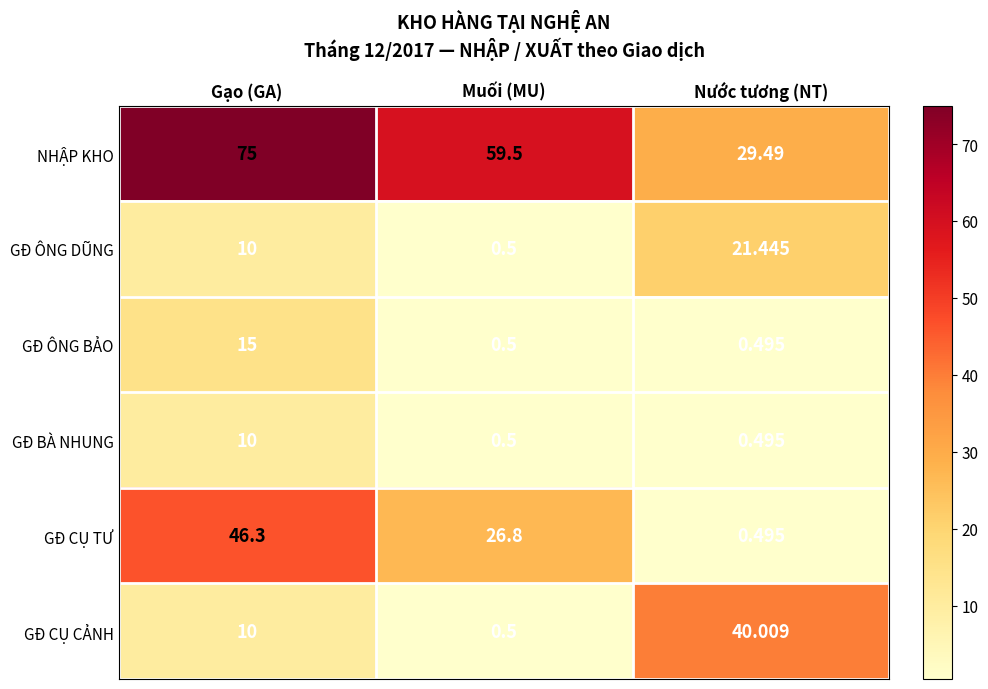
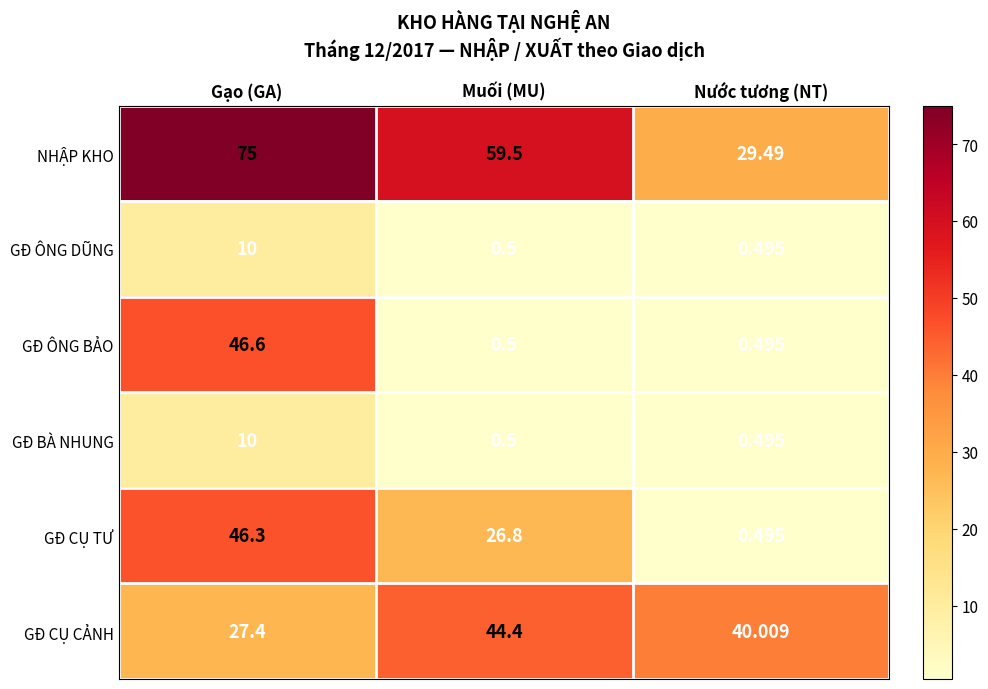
  {
    "NHẬP KHO": {
      "Gạo (GA)": 75,
      "Muối (MU)": 59.5,
      "Nước tương (NT)": 29.49
    },
    "GĐ ÔNG DŨNG": {
      "Gạo (GA)": 10,
      "Muối (MU)": 0.5,
-     "Nước tương (NT)": 21.445
+     "Nước tương (NT)": 0.495
    },
    "GĐ ÔNG BẢO": {
-     "Gạo (GA)": 15,
+     "Gạo (GA)": 46.6,
      "Muối (MU)": 0.5,
      "Nước tương (NT)": 0.495
    },
    "GĐ BÀ NHUNG": {
      "Gạo (GA)": 10,
      "Muối (MU)": 0.5,
      "Nước tương (NT)": 0.495
    },
    "GĐ CỤ TƯ": {
      "Gạo (GA)": 46.3,
      "Muối (MU)": 26.8,
      "Nước tương (NT)": 0.495
    },
    "GĐ CỤ CẢNH": {
-     "Gạo (GA)": 10,
-     "Muối (MU)": 0.5,
+     "Gạo (GA)": 27.4,
+     "Muối (MU)": 44.4,
      "Nước tương (NT)": 40.009
    }
  }
